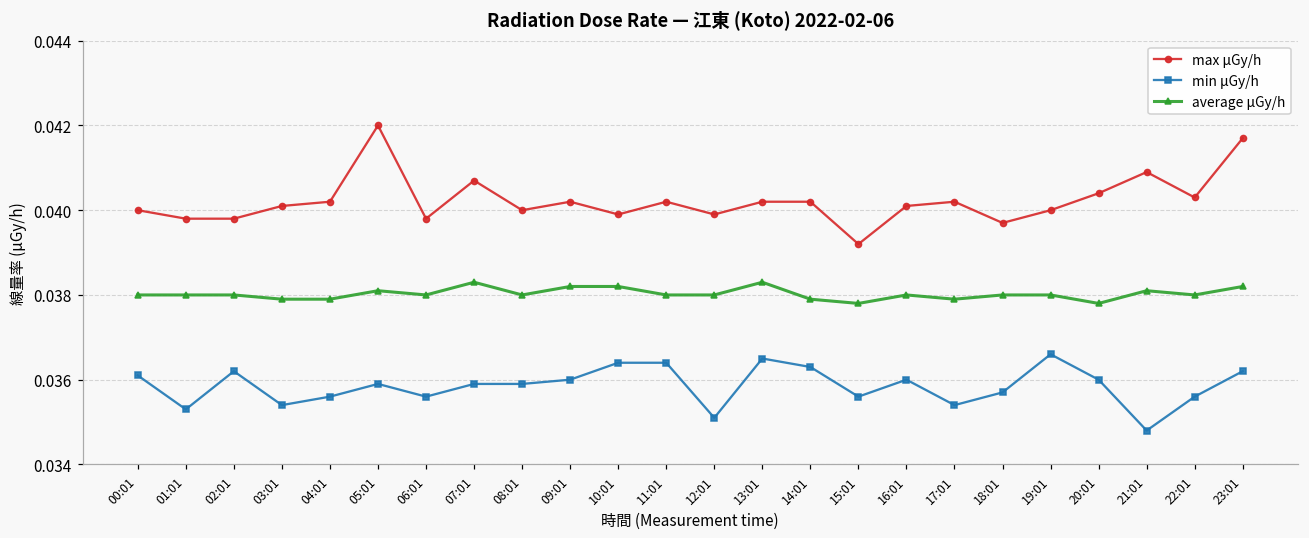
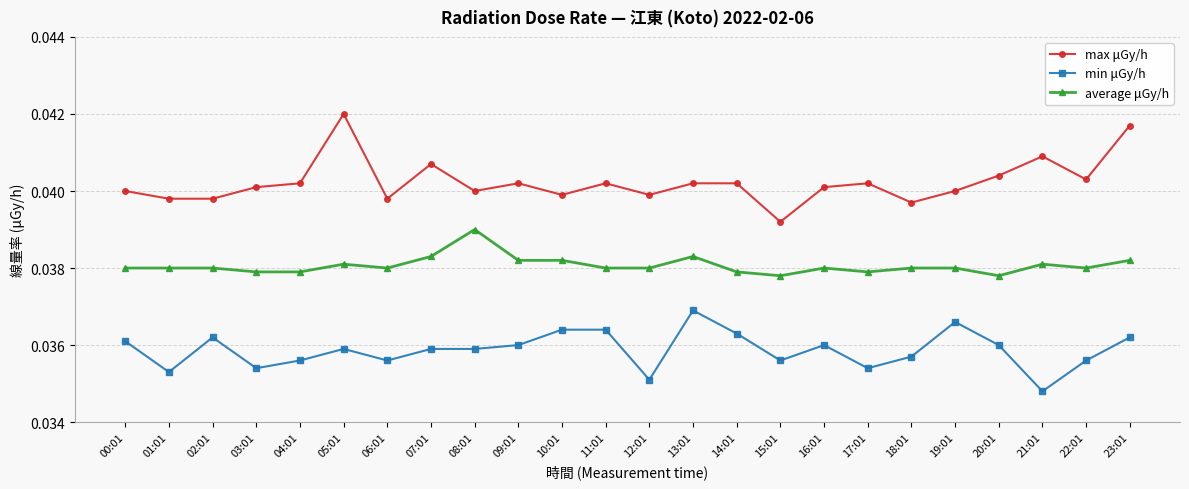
  {
    "max μGy/h": {
      "00:01": 0.0400,
      "01:01": 0.0398,
      "02:01": 0.0398,
      "03:01": 0.0401,
      "04:01": 0.0402,
      "05:01": 0.0420,
      "06:01": 0.0398,
      "07:01": 0.0407,
      "08:01": 0.0400,
      "09:01": 0.0402,
      "10:01": 0.0399,
      "11:01": 0.0402,
      "12:01": 0.0399,
      "13:01": 0.0402,
      "14:01": 0.0402,
      "15:01": 0.0392,
      "16:01": 0.0401,
      "17:01": 0.0402,
      "18:01": 0.0397,
      "19:01": 0.0400,
      "20:01": 0.0404,
      "21:01": 0.0409,
      "22:01": 0.0403,
      "23:01": 0.0417
    },
    "min μGy/h": {
      "00:01": 0.0361,
      "01:01": 0.0353,
      "02:01": 0.0362,
      "03:01": 0.0354,
      "04:01": 0.0356,
      "05:01": 0.0359,
      "06:01": 0.0356,
      "07:01": 0.0359,
      "08:01": 0.0359,
      "09:01": 0.0360,
      "10:01": 0.0364,
      "11:01": 0.0364,
      "12:01": 0.0351,
-     "13:01": 0.0365,
+     "13:01": 0.0369,
      "14:01": 0.0363,
      "15:01": 0.0356,
      "16:01": 0.0360,
      "17:01": 0.0354,
      "18:01": 0.0357,
      "19:01": 0.0366,
      "20:01": 0.0360,
      "21:01": 0.0348,
      "22:01": 0.0356,
      "23:01": 0.0362
    },
    "average μGy/h": {
      "00:01": 0.038,
      "01:01": 0.038,
      "02:01": 0.038,
      "03:01": 0.0379,
      "04:01": 0.0379,
      "05:01": 0.0381,
      "06:01": 0.038,
      "07:01": 0.0383,
-     "08:01": 0.038,
+     "08:01": 0.039,
      "09:01": 0.0382,
      "10:01": 0.0382,
      "11:01": 0.038,
      "12:01": 0.038,
      "13:01": 0.0383,
      "14:01": 0.0379,
      "15:01": 0.0378,
      "16:01": 0.038,
      "17:01": 0.0379,
      "18:01": 0.038,
      "19:01": 0.038,
      "20:01": 0.0378,
      "21:01": 0.0381,
      "22:01": 0.038,
      "23:01": 0.0382
    }
  }
